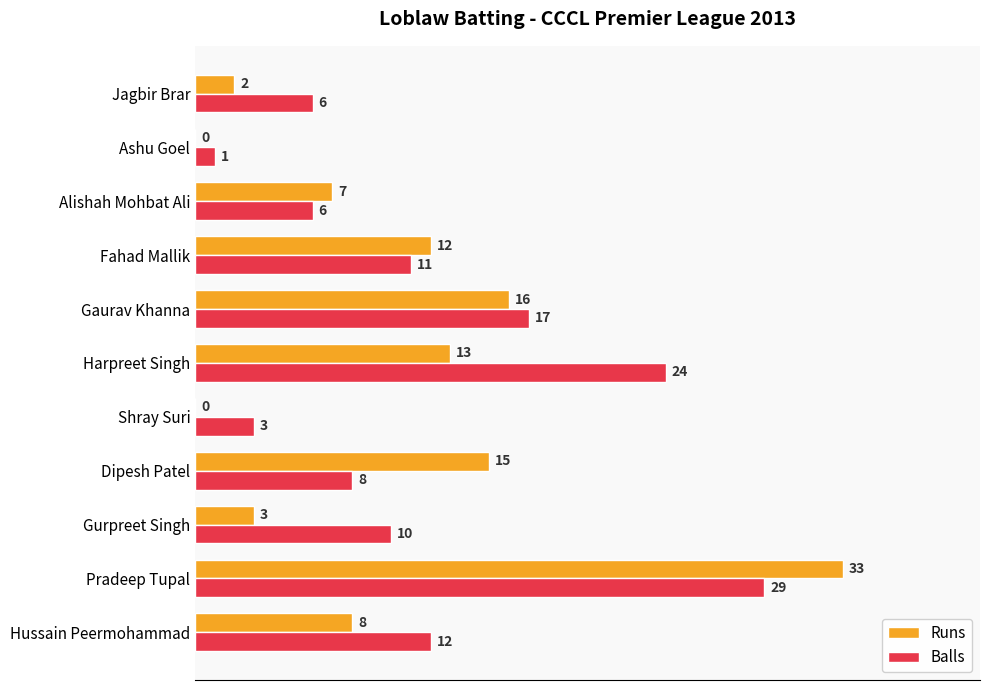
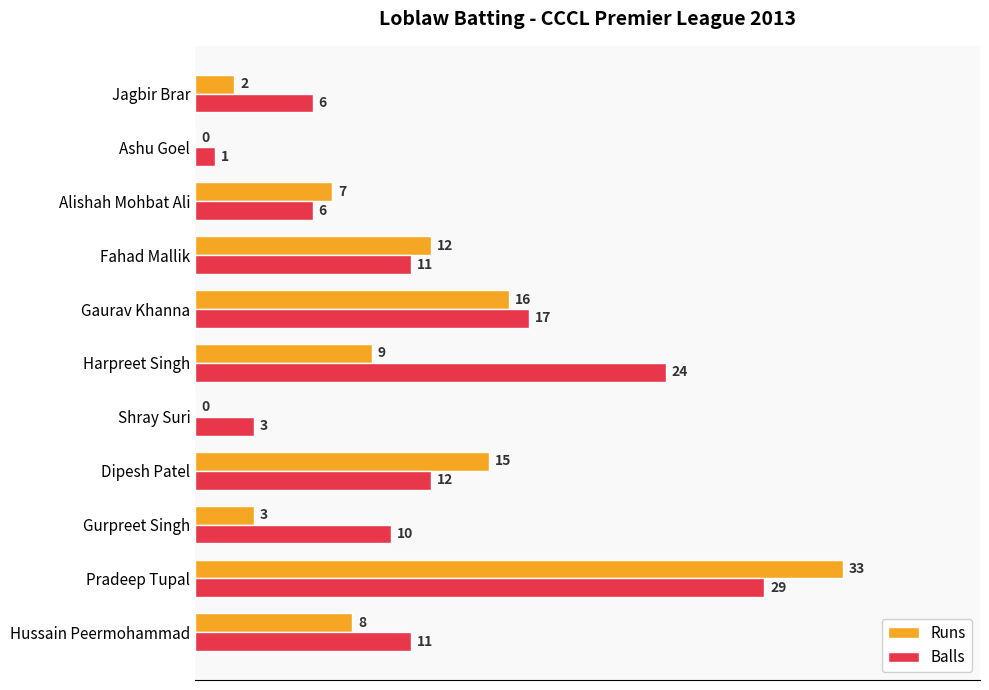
  {
    "Runs": {
      "Jagbir Brar": 2,
      "Ashu Goel": 0,
      "Alishah Mohbat Ali": 7,
      "Fahad Mallik": 12,
      "Gaurav Khanna": 16,
-     "Harpreet Singh": 13,
+     "Harpreet Singh": 9,
      "Shray Suri": 0,
      "Dipesh Patel": 15,
      "Gurpreet Singh": 3,
      "Pradeep Tupal": 33,
      "Hussain Peermohammad": 8
    },
    "Balls": {
      "Jagbir Brar": 6,
      "Ashu Goel": 1,
      "Alishah Mohbat Ali": 6,
      "Fahad Mallik": 11,
      "Gaurav Khanna": 17,
      "Harpreet Singh": 24,
      "Shray Suri": 3,
-     "Dipesh Patel": 8,
+     "Dipesh Patel": 12,
      "Gurpreet Singh": 10,
      "Pradeep Tupal": 29,
-     "Hussain Peermohammad": 12
+     "Hussain Peermohammad": 11
    }
  }
